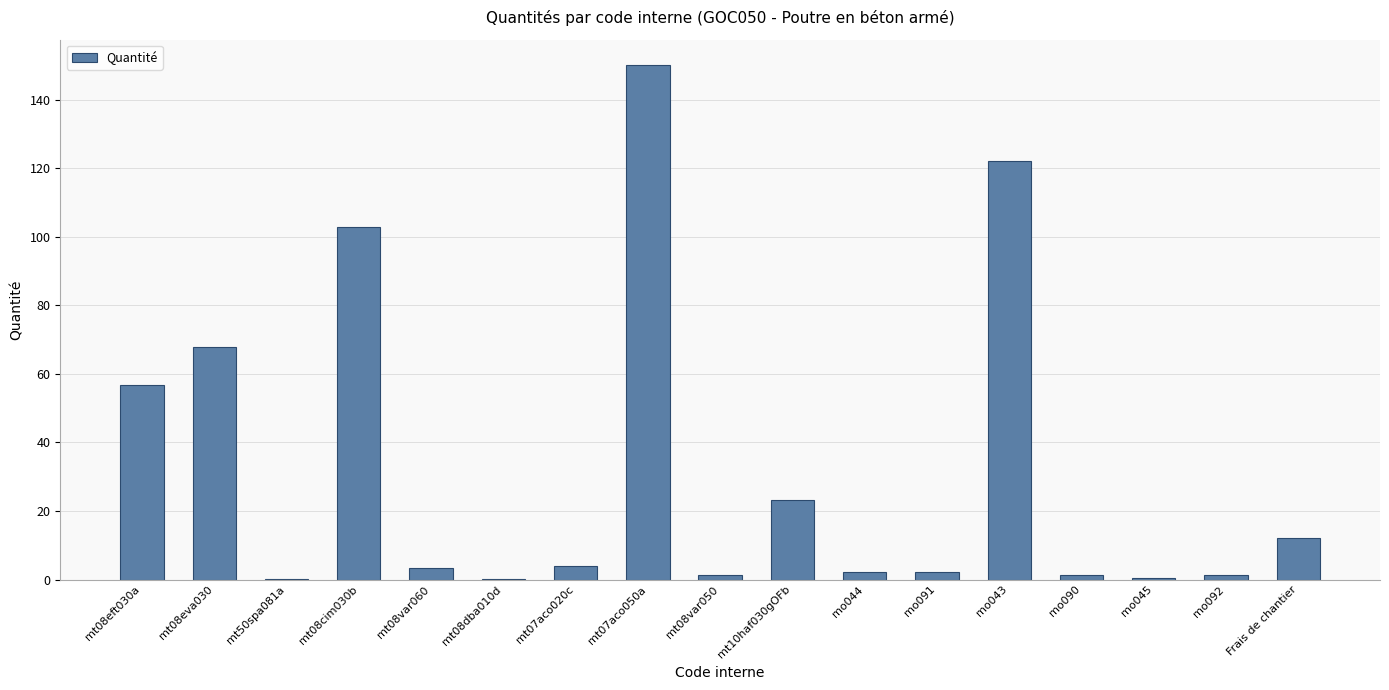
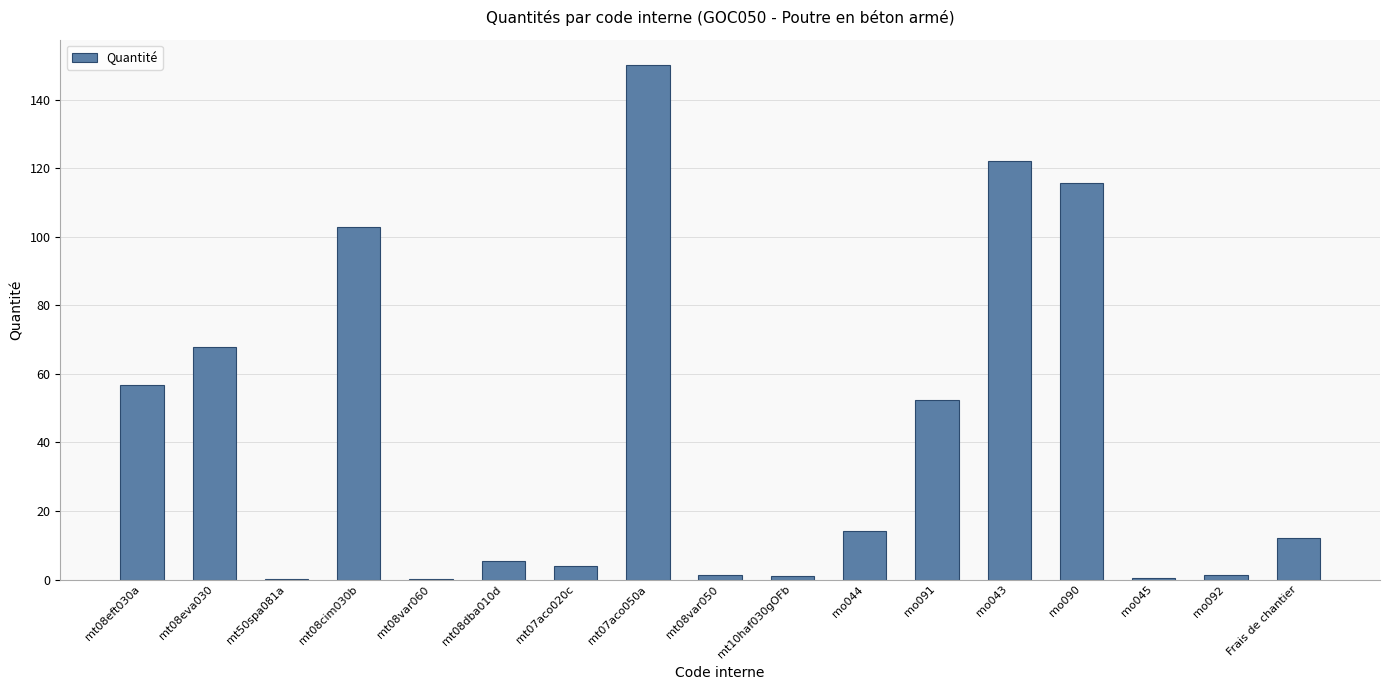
  {
    "mt08eft030a": 57,
    "mt08eva030": 68,
    "mt08cim030b": 103,
-   "mt08var060": 4,
-   "mt08dba010d": 0,
+   "mt08var060": 0,
+   "mt08dba010d": 5,
    "mt07aco020c": 4,
    "mt07aco050a": 150,
    "mt08var050": 1,
-   "mt10haf030gOFb": 23,
-   "mo044": 2,
-   "mo091": 2,
+   "mt10haf030gOFb": 1,
+   "mo044": 14,
+   "mo091": 52,
    "mo043": 122,
-   "mo090": 1,
+   "mo090": 116,
    "mo092": 1,
    "Frais de chantier": 12
  }
